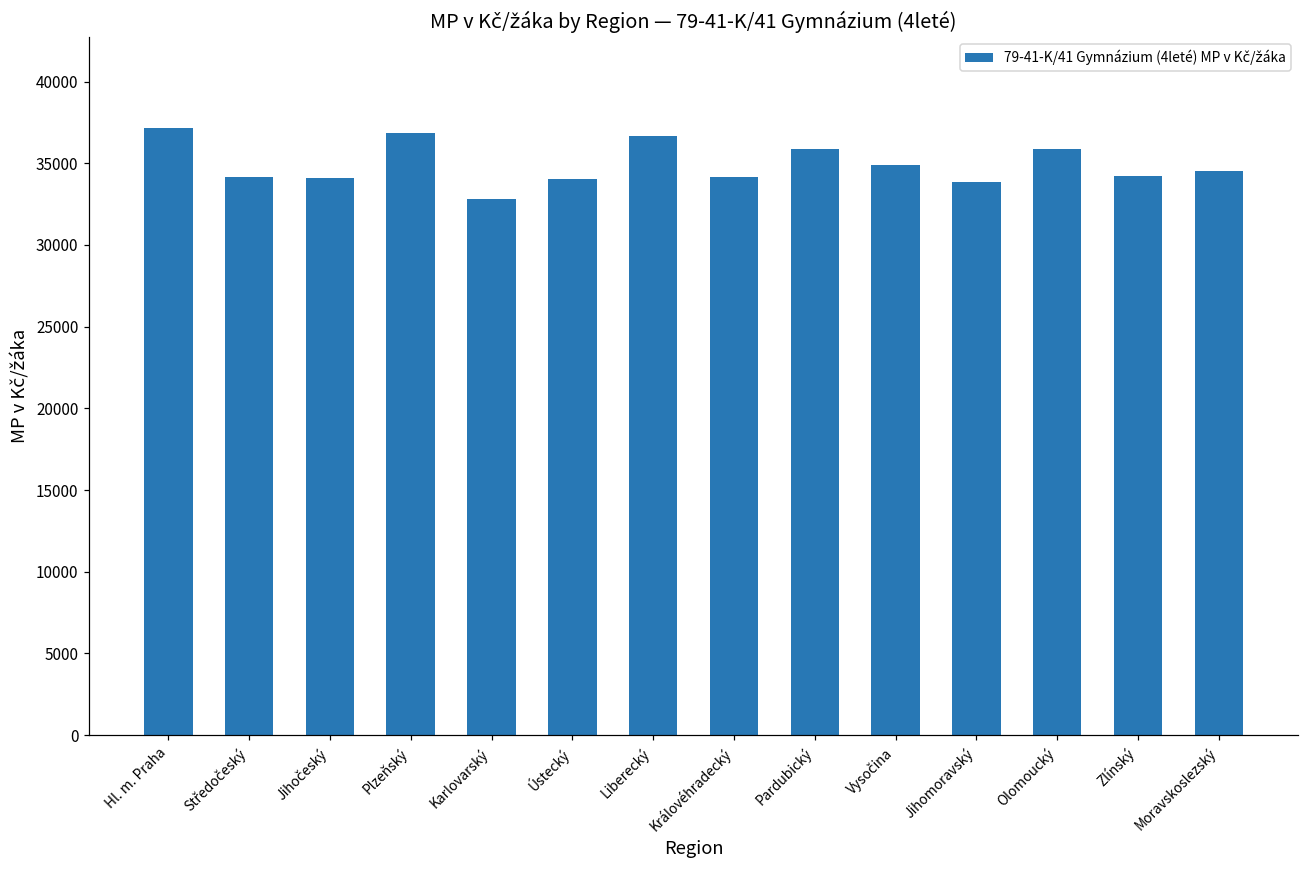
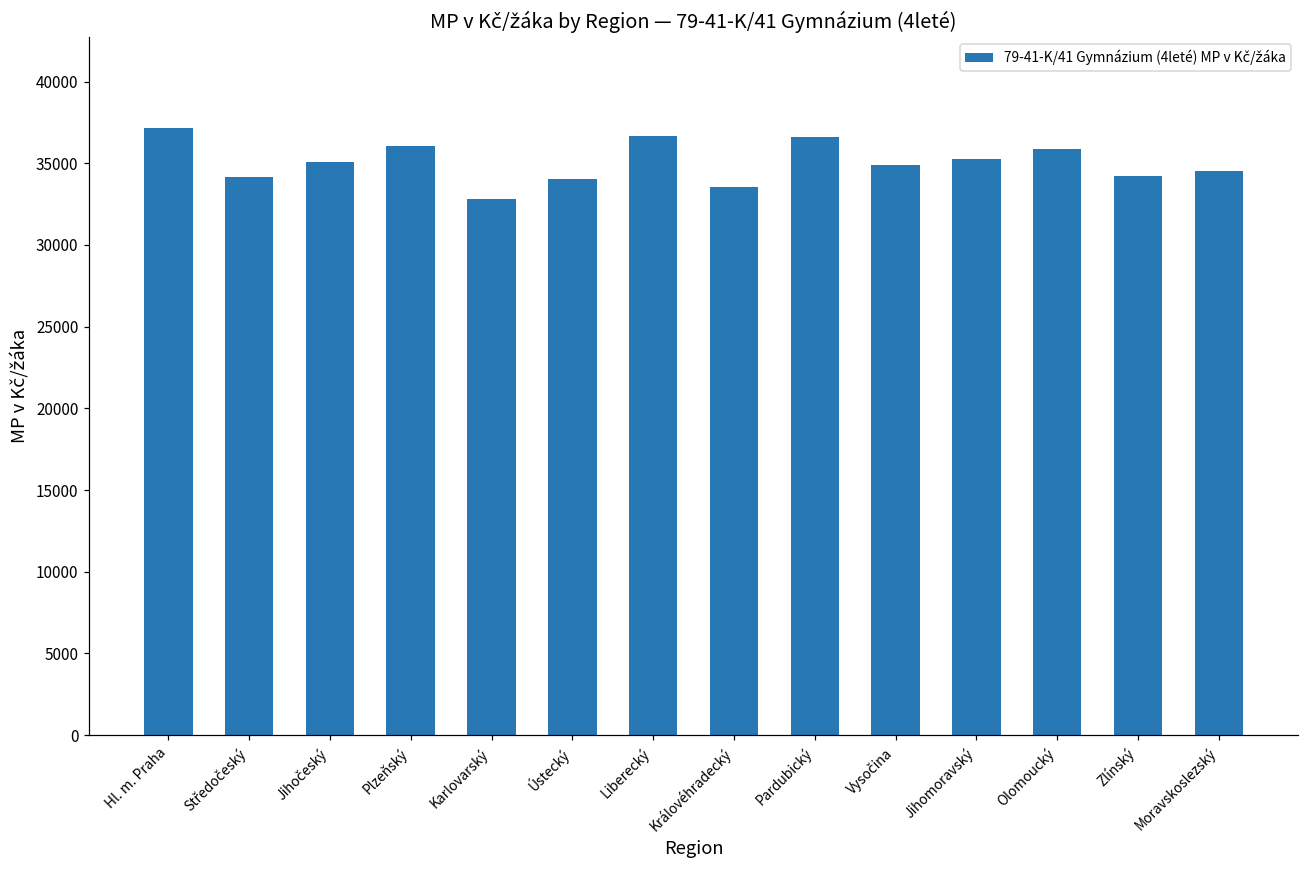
  {
    "Hl. m. Praha": 37100,
    "Středočeský": 34200,
-   "Jihočeský": 34100,
-   "Plzeňský": 36800,
+   "Jihočeský": 35100,
+   "Plzeňský": 36000,
    "Karlovarský": 32800,
    "Ústecký": 34000,
    "Liberecký": 36700,
-   "Královéhradecký": 34200,
-   "Pardubický": 35900,
+   "Královéhradecký": 33500,
+   "Pardubický": 36600,
    "Vysočina": 34900,
-   "Jihomoravský": 33900,
+   "Jihomoravský": 35300,
    "Olomoucký": 35900,
    "Zlínský": 34200,
    "Moravskoslezský": 34500
  }
